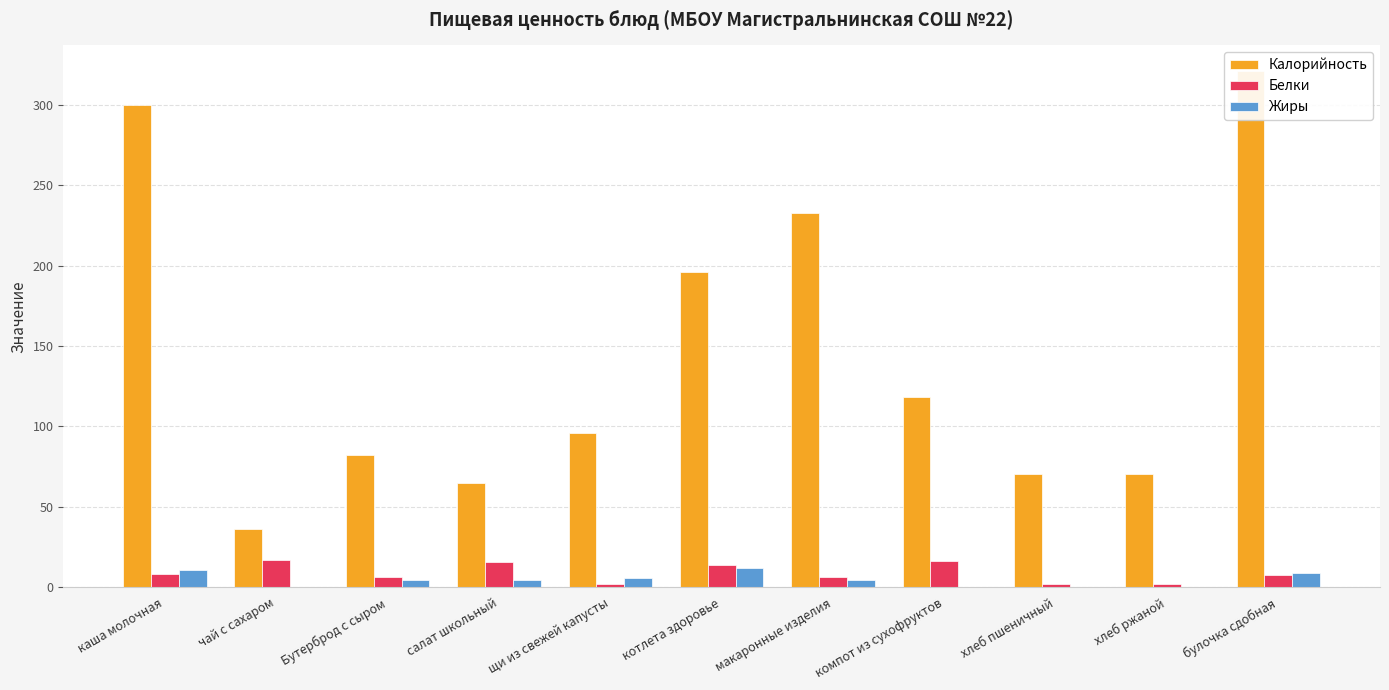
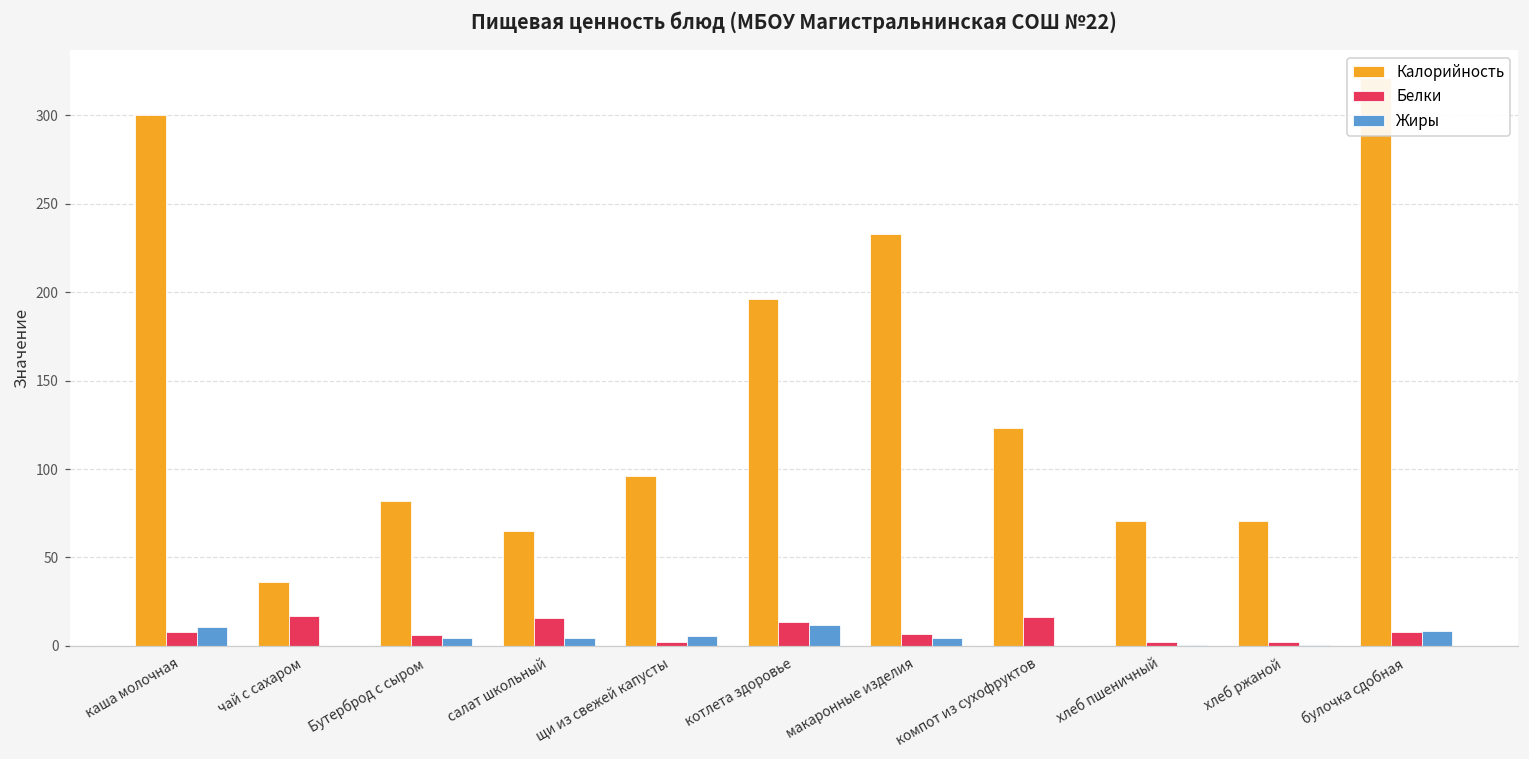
  {
    "Калорийность": {
      "каша молочная": 300,
      "чай с сахаром": 36,
      "Бутерброд с сыром": 82,
      "салат школьный": 65,
      "щи из свежей капусты": 96,
      "котлета здоровье": 196,
      "макаронные изделия": 233,
-     "компот из сухофруктов": 118,
+     "компот из сухофруктов": 123,
      "хлеб пшеничный": 71,
      "хлеб ржаной": 71
    },
    "Белки": {
      "каша молочная": 8,
      "чай с сахаром": 17,
      "Бутерброд с сыром": 6,
      "салат школьный": 16,
      "щи из свежей капусты": 2,
      "котлета здоровье": 14,
      "макаронные изделия": 7,
      "компот из сухофруктов": 17,
      "хлеб пшеничный": 2,
      "хлеб ржаной": 2,
      "булочка сдобная": 8
    },
    "Жиры": {
      "каша молочная": 11,
      "чай с сахаром": 0,
      "Бутерброд с сыром": 4,
      "салат школьный": 4,
      "щи из свежей капусты": 5,
      "котлета здоровье": 12,
      "макаронные изделия": 4,
      "булочка сдобная": 9
    }
  }
